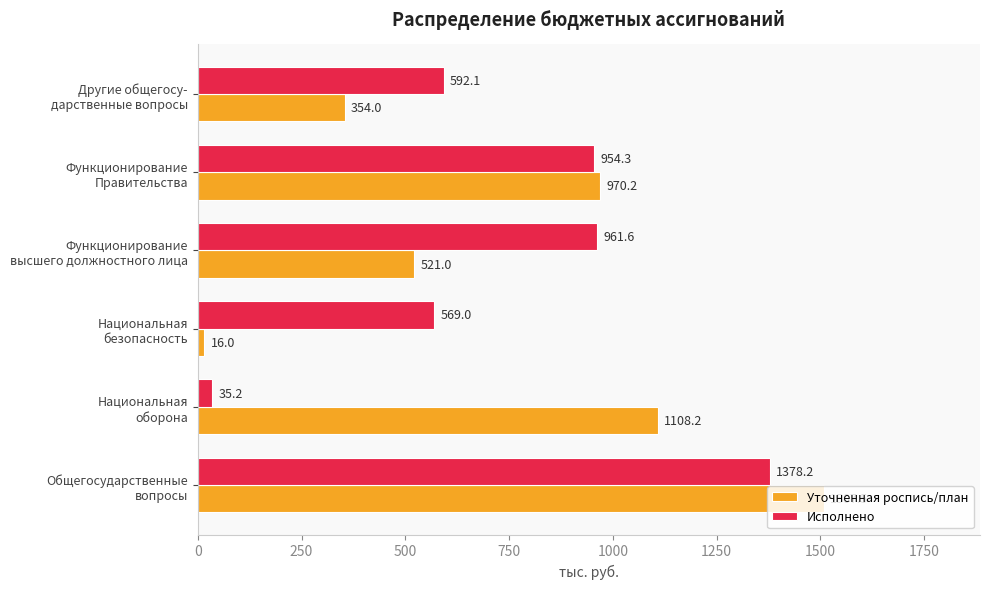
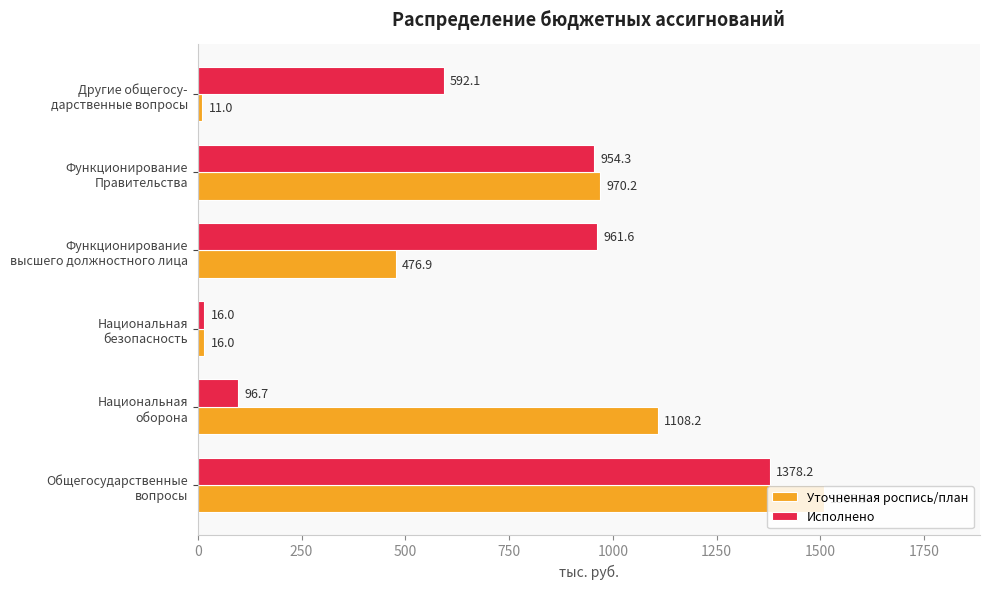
  {
    "Уточненная роспись/план": {
-     "Другие общегосу- дарственные вопросы": 354.0,
+     "Другие общегосу- дарственные вопросы": 11.0,
      "Функционирование Правительства": 970.2,
-     "Функционирование высшего должностного лица": 521.0,
+     "Функционирование высшего должностного лица": 476.9,
      "Национальная безопасность": 16.0,
      "Национальная оборона": 1108.2
    },
    "Исполнено": {
      "Другие общегосу- дарственные вопросы": 592.1,
      "Функционирование Правительства": 954.3,
      "Функционирование высшего должностного лица": 961.6,
-     "Национальная безопасность": 569.0,
-     "Национальная оборона": 35.2,
+     "Национальная безопасность": 16.0,
+     "Национальная оборона": 96.7,
      "Общегосударственные вопросы": 1378.2
    }
  }
